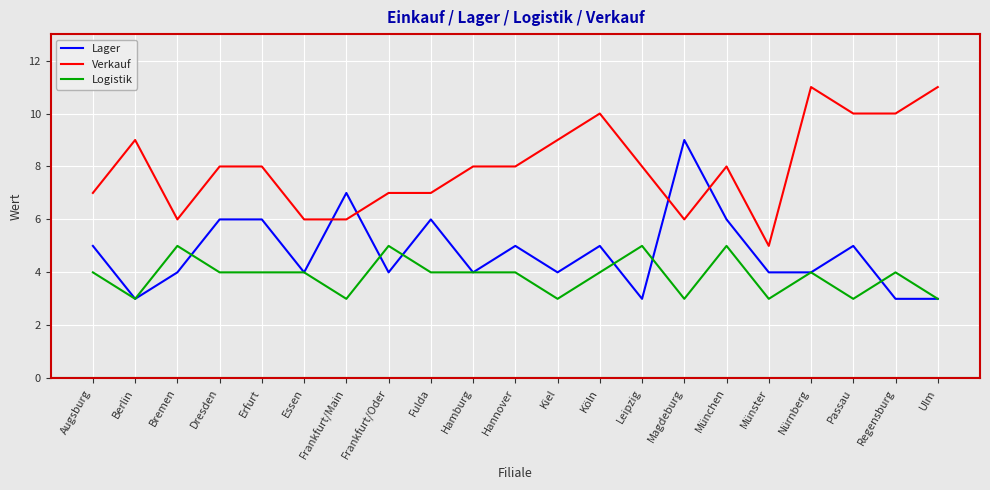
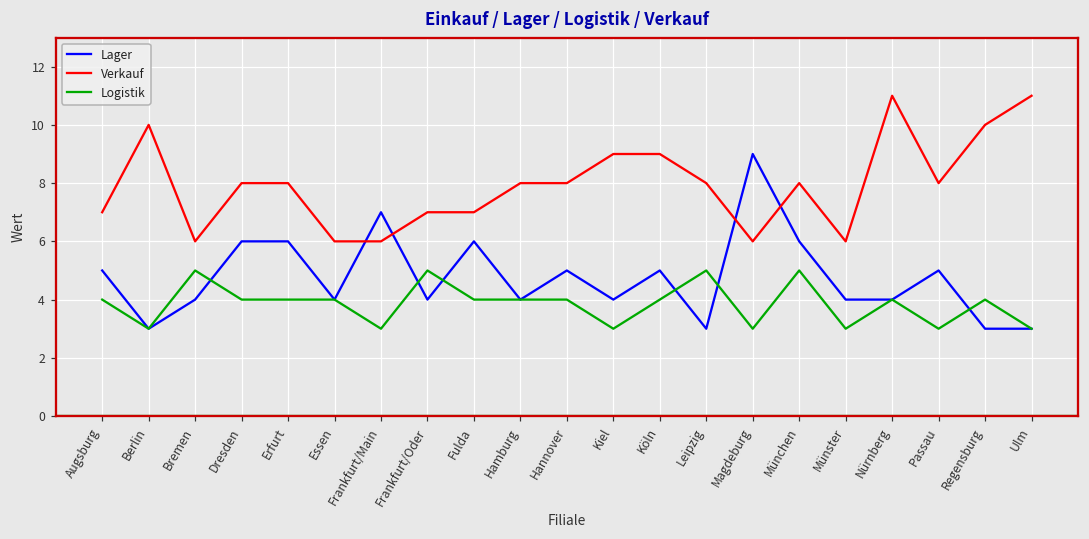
  {
    "Lager": {
      "Augsburg": 5,
      "Bremen": 4,
      "Dresden": 6,
      "Erfurt": 6,
      "Frankfurt/Main": 7,
      "Frankfurt/Oder": 4,
      "Fulda": 6,
      "Hannover": 5,
      "Kiel": 4,
      "Köln": 5,
      "Leipzig": 3,
      "Magdeburg": 9,
      "München": 6,
      "Münster": 4,
      "Passau": 5,
      "Regensburg": 3
    },
    "Verkauf": {
      "Augsburg": 7,
-     "Berlin": 9,
+     "Berlin": 10,
      "Bremen": 6,
      "Dresden": 8,
      "Erfurt": 8,
      "Essen": 6,
      "Frankfurt/Main": 6,
      "Frankfurt/Oder": 7,
      "Fulda": 7,
      "Hamburg": 8,
      "Hannover": 8,
      "Kiel": 9,
-     "Köln": 10,
+     "Köln": 9,
      "Leipzig": 8,
      "Magdeburg": 6,
      "München": 8,
-     "Münster": 5,
+     "Münster": 6,
      "Nürnberg": 11,
-     "Passau": 10,
+     "Passau": 8,
      "Regensburg": 10,
      "Ulm": 11
    },
    "Logistik": {
      "Augsburg": 4,
      "Bremen": 5,
      "Dresden": 4,
      "Erfurt": 4,
      "Frankfurt/Main": 3,
      "Frankfurt/Oder": 5,
      "Fulda": 4,
      "Hannover": 4,
      "Kiel": 3,
      "Köln": 4,
      "Leipzig": 5,
      "Magdeburg": 3,
      "München": 5,
      "Münster": 3,
      "Passau": 3,
      "Regensburg": 4
    }
  }
